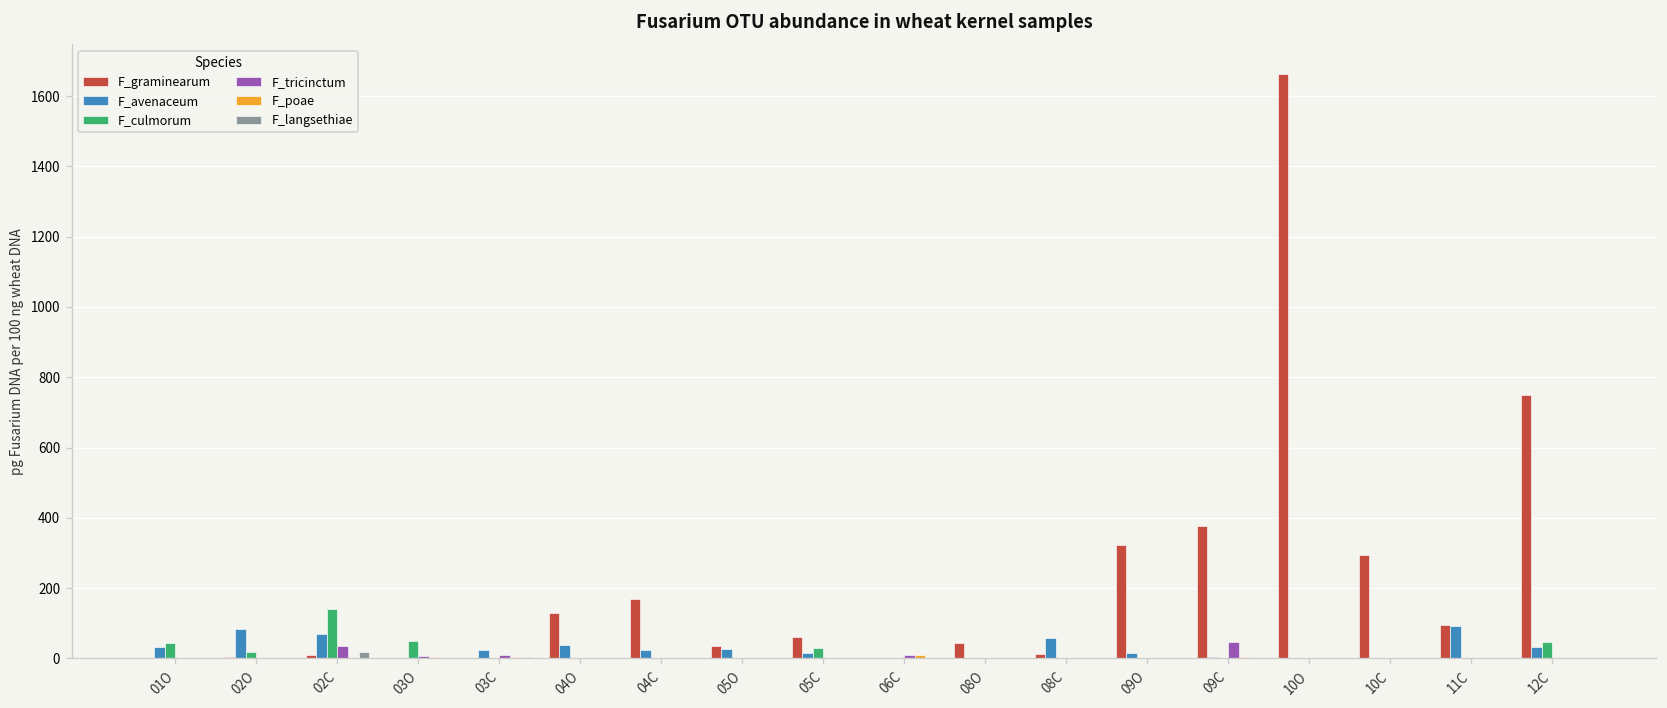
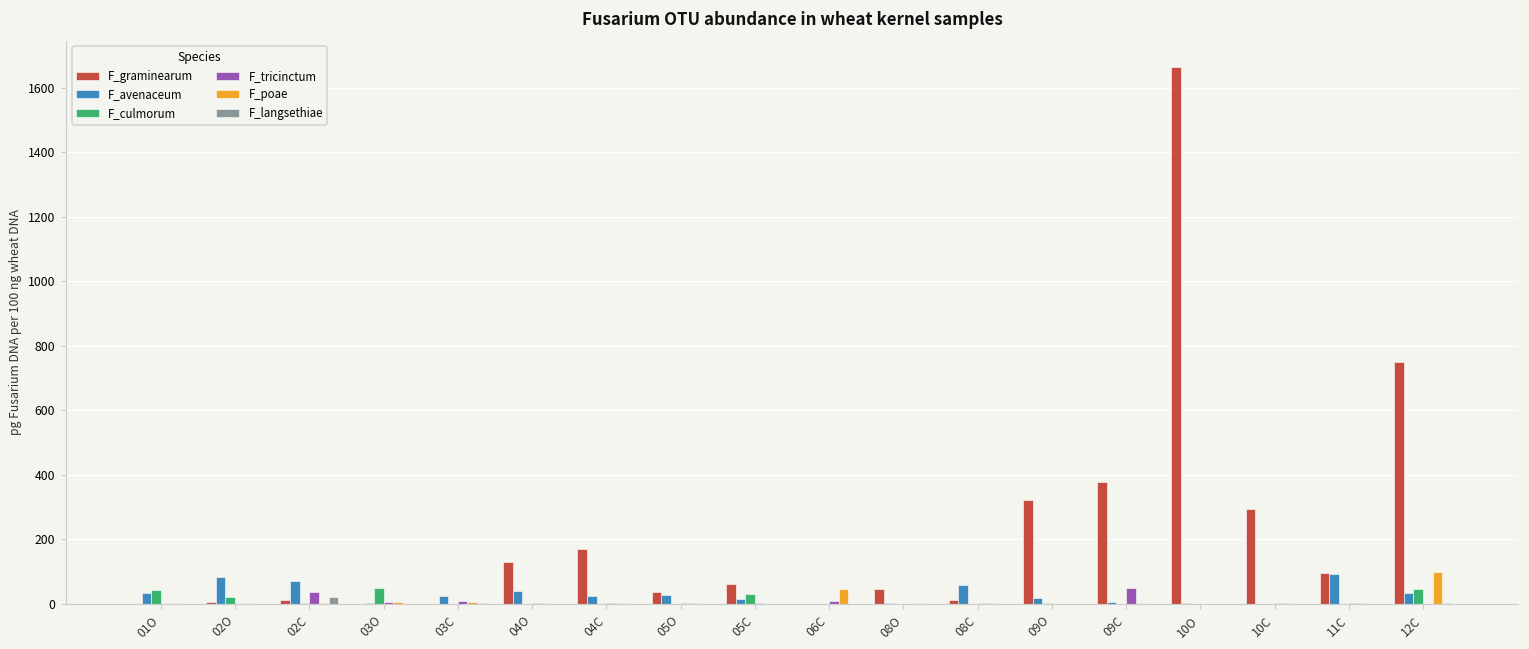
  {
    "F_graminearum": {
      "01O": 0,
      "02C": 10,
      "03O": 0,
      "03C": 0,
      "04O": 130,
      "04C": 170,
      "05O": 30,
      "05C": 60,
      "06C": 0,
      "08O": 50,
      "08C": 10,
      "09O": 320,
      "09C": 380,
      "10O": 1660,
      "10C": 290,
      "11C": 100,
      "12C": 750
    },
    "F_avenaceum": {
      "01O": 30,
      "02O": 80,
      "02C": 70,
      "03C": 20,
      "04O": 40,
      "04C": 20,
      "05O": 30,
      "05C": 10,
      "06C": 0,
      "08C": 60,
      "09O": 20,
      "10C": 0,
      "11C": 90,
      "12C": 30
    },
    "F_culmorum": {
      "01O": 40,
      "02O": 20,
-     "02C": 140,
+     "02C": 0,
      "03O": 50,
      "03C": 0,
      "04O": 0,
      "04C": 0,
      "05O": 0,
      "05C": 30,
      "06C": 0,
      "08O": 0,
      "08C": 0,
      "09C": 0,
      "10O": 0,
      "10C": 0,
      "11C": 0,
      "12C": 50
    },
    "F_tricinctum": {
      "02O": 0,
      "02C": 40,
      "03C": 10,
      "06C": 10,
      "08O": 0,
      "09O": 0,
      "09C": 50,
      "10O": 0,
      "12C": 0
    },
    "F_poae": {
-     "06C": 10,
+     "06C": 50,
      "09O": 0,
      "10O": 0,
-     "12C": 0
+     "12C": 100
    },
    "F_langsethiae": {
      "01O": 0,
      "02O": 0,
      "02C": 20,
      "03O": 0,
      "04O": 0,
      "04C": 0,
      "05O": 0,
      "06C": 0,
      "08O": 0,
      "08C": 0,
      "09O": 0,
      "09C": 0,
      "10O": 0,
      "10C": 0,
      "11C": 0
    }
  }
